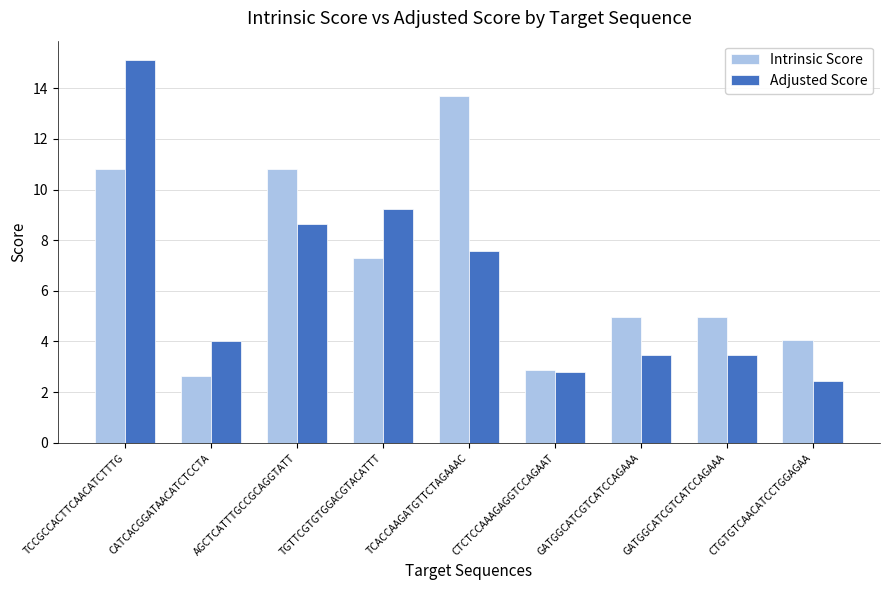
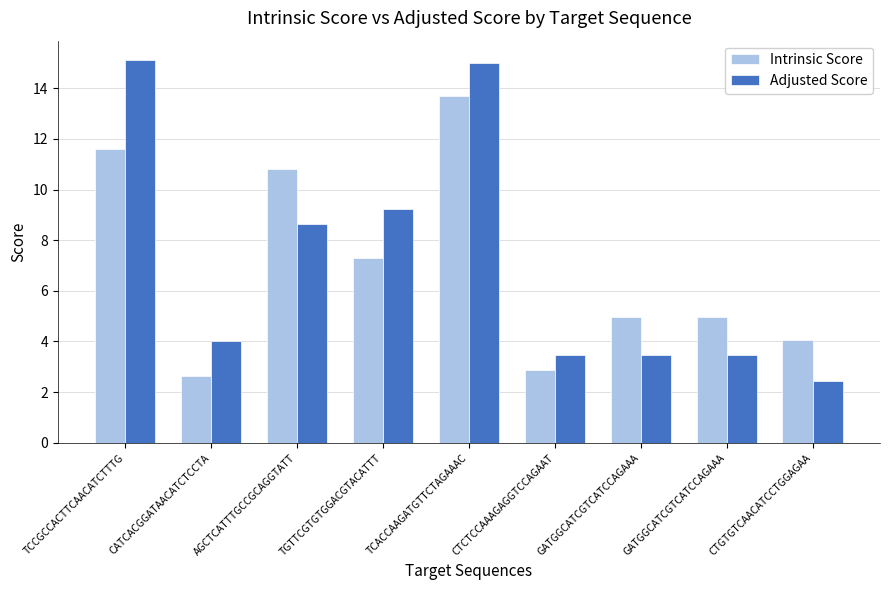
  {
    "Intrinsic Score": {
-     "TCCGCCACTTCAACATCTTTG": 10.8,
+     "TCCGCCACTTCAACATCTTTG": 11.6,
      "CATCACGGATAACATCTCCTA": 2.6,
      "AGCTCATTTGCCGCAGGTATT": 10.8,
      "TGTTCGTGTGGACGTACATTT": 7.3,
      "TCACCAAGATGTTCTAGAAAC": 13.7,
      "CTCTCCAAAGAGGTCCAGAAT": 2.9,
      "CTGTGTCAACATCCTGGAGAA": 4.1
    },
    "Adjusted Score": {
      "TCCGCCACTTCAACATCTTTG": 15.1,
      "CATCACGGATAACATCTCCTA": 4.0,
      "AGCTCATTTGCCGCAGGTATT": 8.6,
      "TGTTCGTGTGGACGTACATTT": 9.2,
-     "TCACCAAGATGTTCTAGAAAC": 7.6,
-     "CTCTCCAAAGAGGTCCAGAAT": 2.8,
+     "TCACCAAGATGTTCTAGAAAC": 15.0,
+     "CTCTCCAAAGAGGTCCAGAAT": 3.5,
      "CTGTGTCAACATCCTGGAGAA": 2.4
    }
  }
